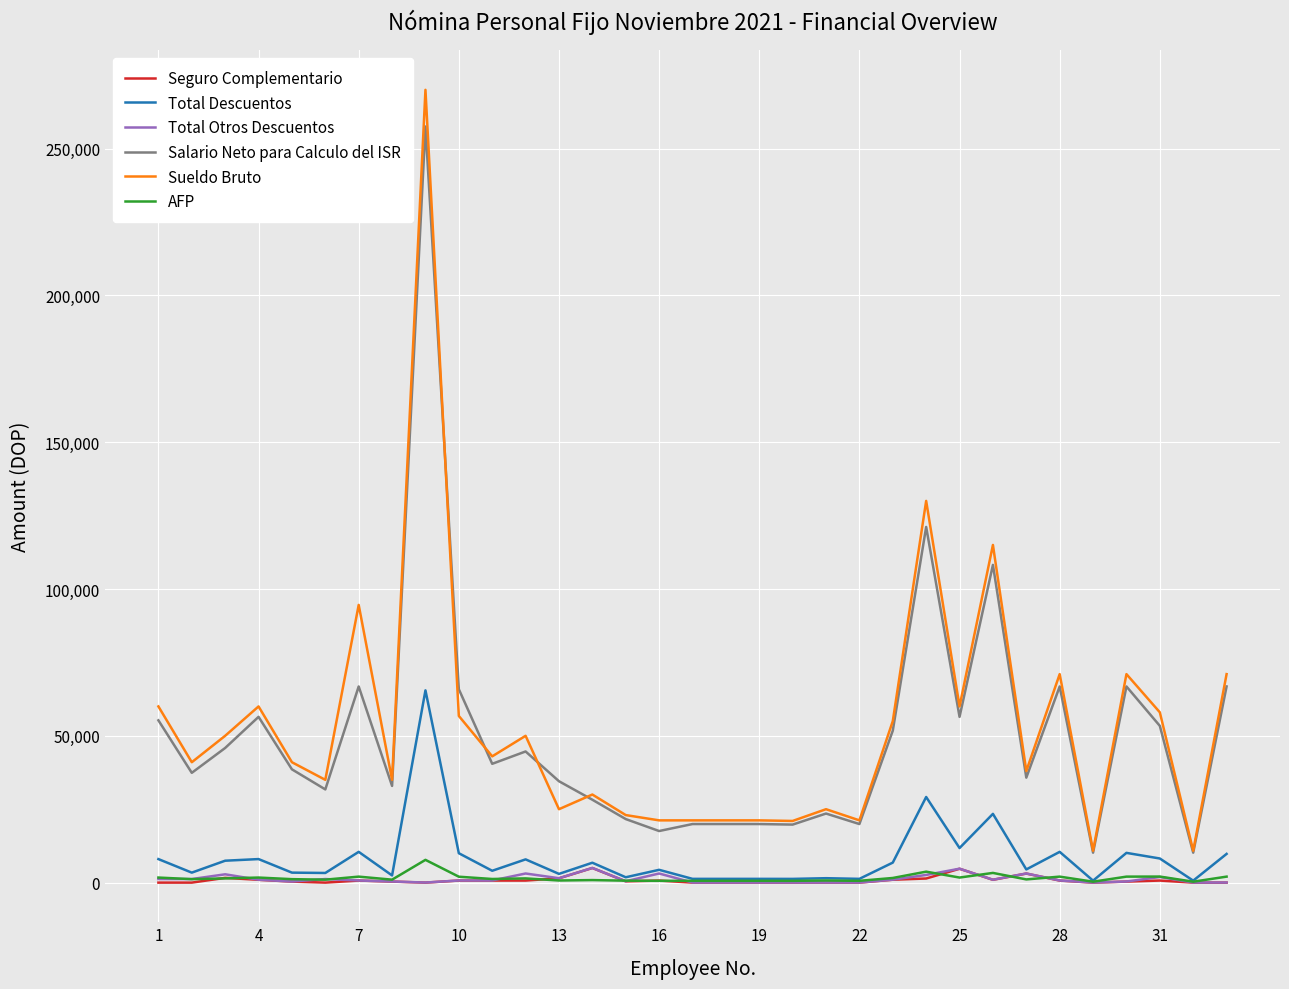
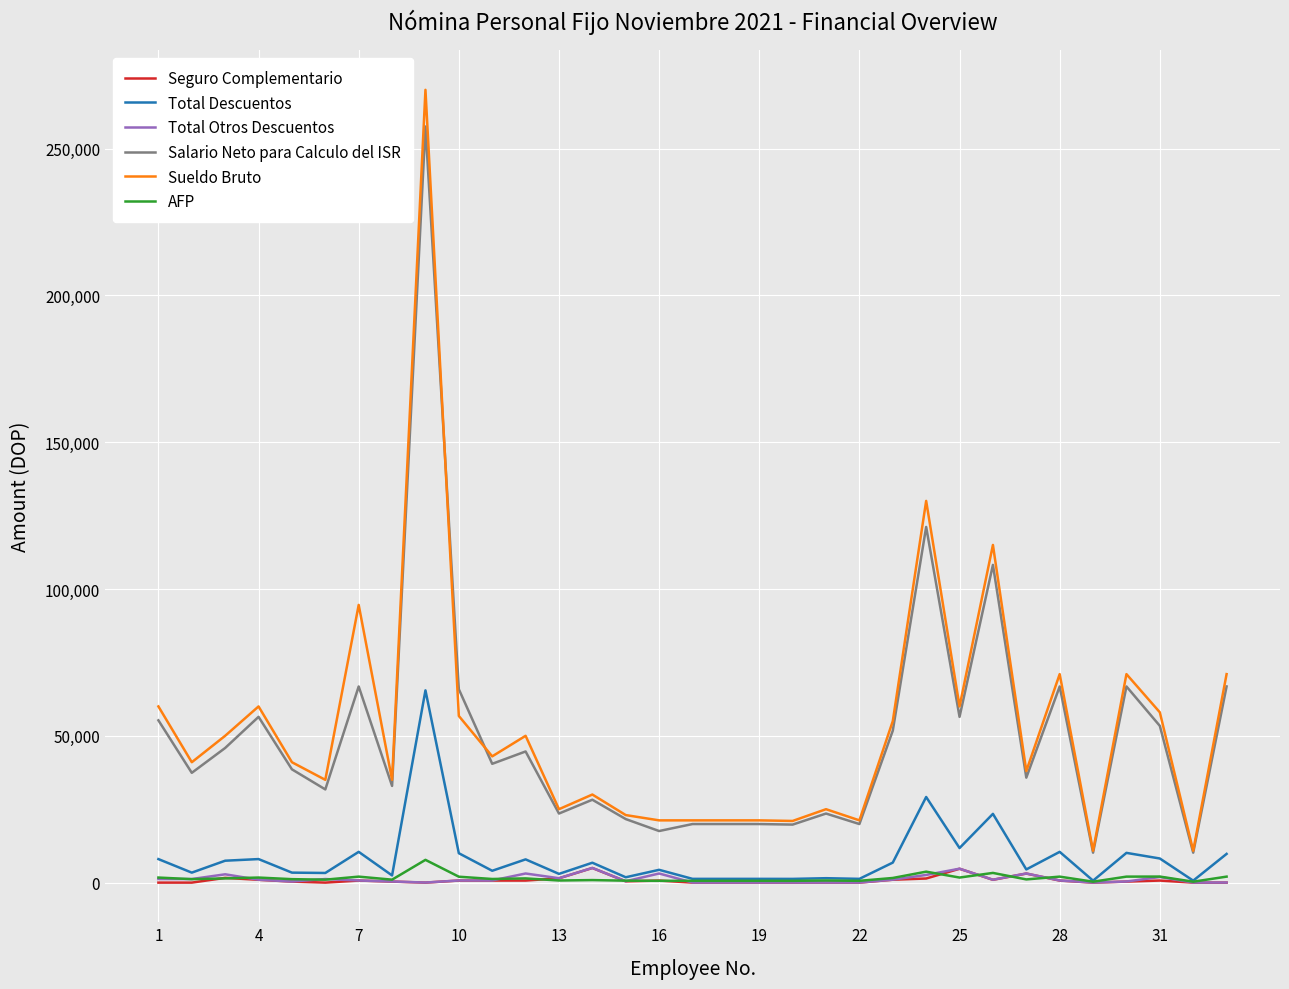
  {
    "Seguro Complementario": {
      "1": "0",
      "31": "1,000"
    },
    "Total Descuentos": {
      "1": "8,000",
      "4": "8,000",
      "7": "10,000",
      "10": "10,000",
      "13": "3,000",
      "16": "4,000",
      "25": "12,000",
      "28": "10,000",
      "31": "8,000"
    },
    "Total Otros Descuentos": {
      "16": "3,000"
    },
    "Salario Neto para Calculo del ISR": {
      "1": "55,000",
      "4": "56,000",
      "7": "67,000",
      "10": "66,000",
-     "13": "35,000",
+     "13": "24,000",
      "16": "18,000",
      "19": "20,000",
      "22": "20,000",
      "25": "56,000",
      "28": "67,000",
      "31": "53,000"
    },
    "Sueldo Bruto": {
      "1": "60,000",
      "4": "60,000",
      "7": "95,000",
      "10": "57,000",
      "13": "25,000",
      "16": "21,000",
      "19": "21,000",
      "22": "21,000",
      "25": "60,000",
      "28": "71,000",
      "31": "58,000"
    },
    "AFP": {
      "7": "2,000",
      "10": "2,000",
      "25": "2,000",
      "28": "2,000"
    }
  }
